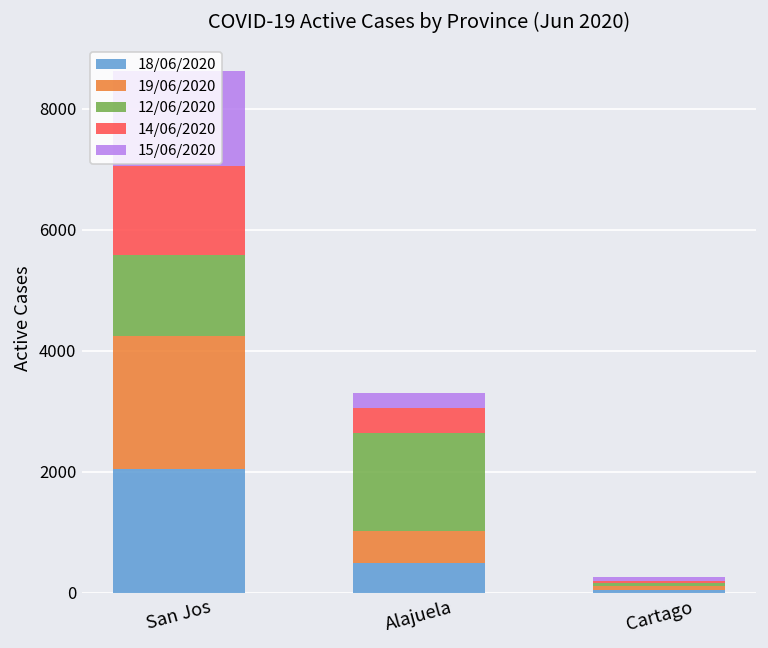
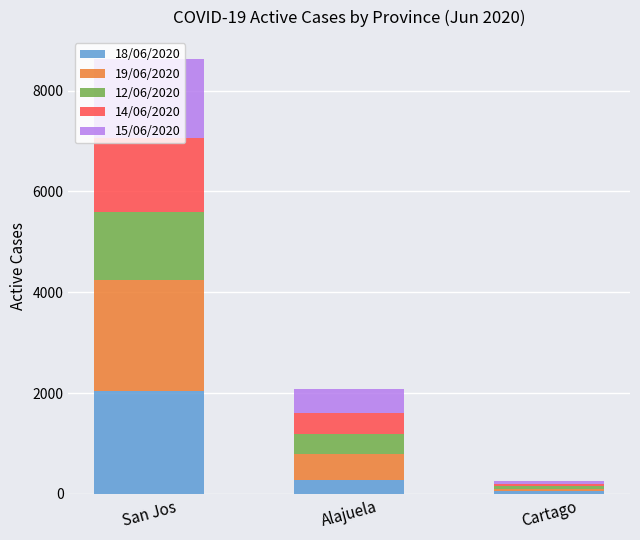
  {
    "18/06/2020": {
      "San Jos": 2100,
-     "Alajuela": 500,
+     "Alajuela": 300,
      "Cartago": 100
    },
    "12/06/2020": {
      "San Jos": 1300,
-     "Alajuela": 1600
+     "Alajuela": 400
    },
    "15/06/2020": {
-     "Alajuela": 200,
+     "Alajuela": 500,
      "Cartago": 100
    }
  }
